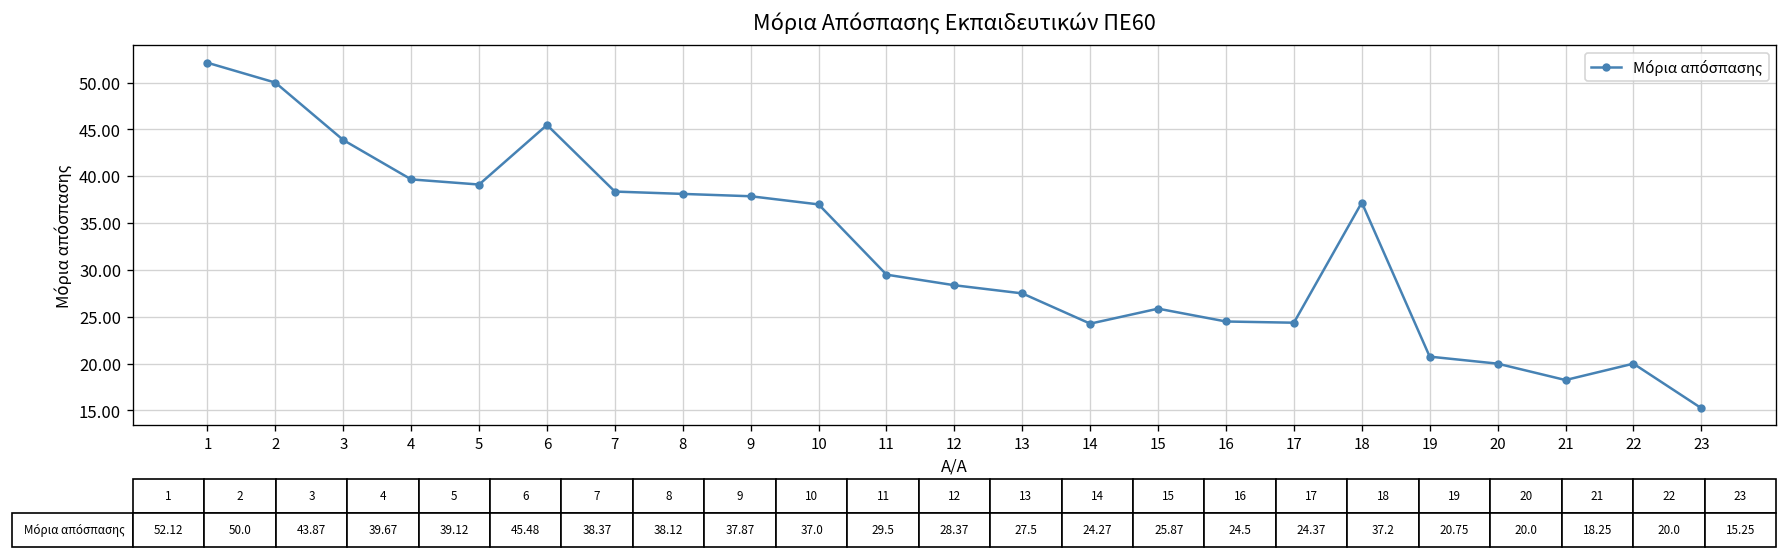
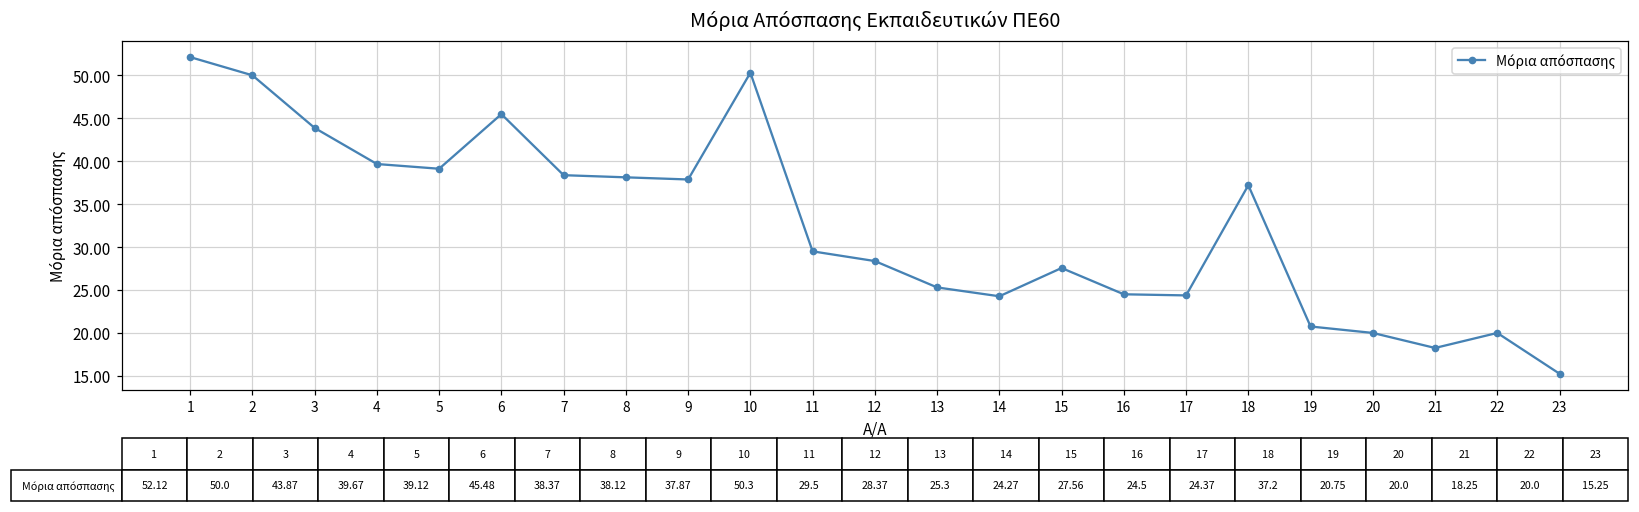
  {
-   "10": 37.0,
-   "13": 27.5,
-   "15": 25.87
+   "10": 50.3,
+   "13": 25.3,
+   "15": 27.56
  }
